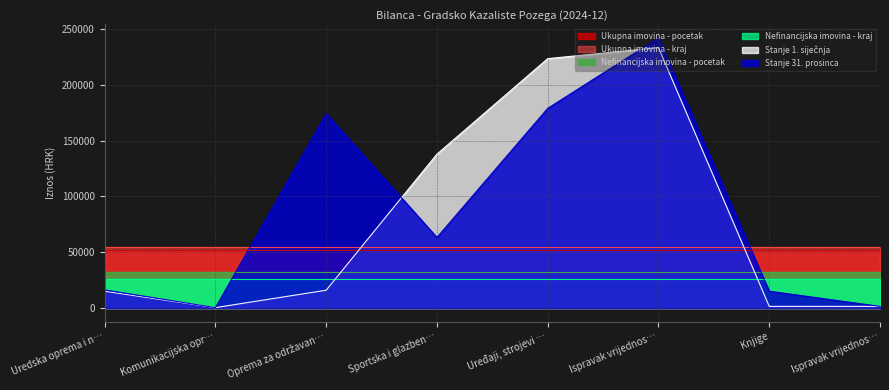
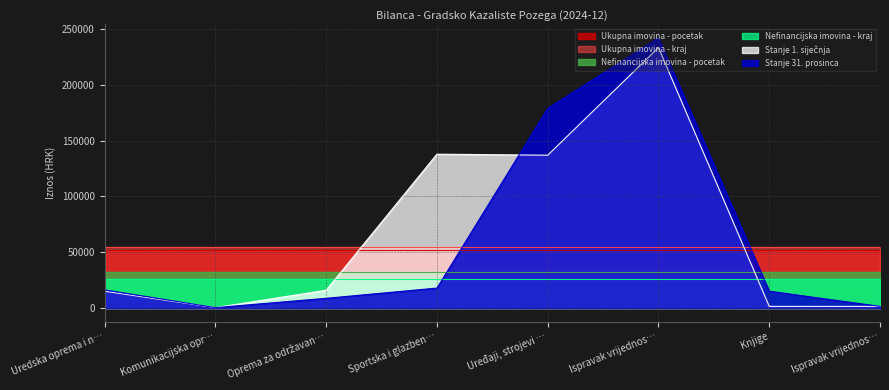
  {
    "Ukupna imovina - pocetak": {
      "Uredska oprema i n…": 52000,
      "Komunikacijska opr…": 52000,
      "Oprema za održavan…": 52000,
      "Sportska i glazben…": 52000,
      "Uređaji, strojevi …": 52000,
      "Knjige": 52000
    },
    "Ukupna imovina - kraj": {
      "Uredska oprema i n…": 54000,
      "Komunikacijska opr…": 54000,
      "Oprema za održavan…": 54000,
      "Sportska i glazben…": 54000,
      "Uređaji, strojevi …": 54000,
      "Knjige": 54000
    },
    "Nefinancijska imovina - pocetak": {
      "Uredska oprema i n…": 33000,
      "Komunikacijska opr…": 33000,
      "Oprema za održavan…": 33000,
      "Sportska i glazben…": 33000,
      "Uređaji, strojevi …": 33000,
      "Knjige": 33000
    },
    "Nefinancijska imovina - kraj": {
      "Uredska oprema i n…": 26000,
      "Komunikacijska opr…": 26000,
      "Oprema za održavan…": 26000,
      "Sportska i glazben…": 26000,
      "Uređaji, strojevi …": 26000,
      "Knjige": 26000
    },
    "Stanje 1. siječnja": {
      "Oprema za održavan…": 16000,
      "Sportska i glazben…": 138000,
-     "Uređaji, strojevi …": 223000,
+     "Uređaji, strojevi …": 137000,
      "Knjige": 2000
    },
    "Stanje 31. prosinca": {
-     "Oprema za održavan…": 174000,
-     "Sportska i glazben…": 63000,
+     "Oprema za održavan…": 9000,
+     "Sportska i glazben…": 18000,
      "Uređaji, strojevi …": 179000,
      "Knjige": 15000
    }
  }
